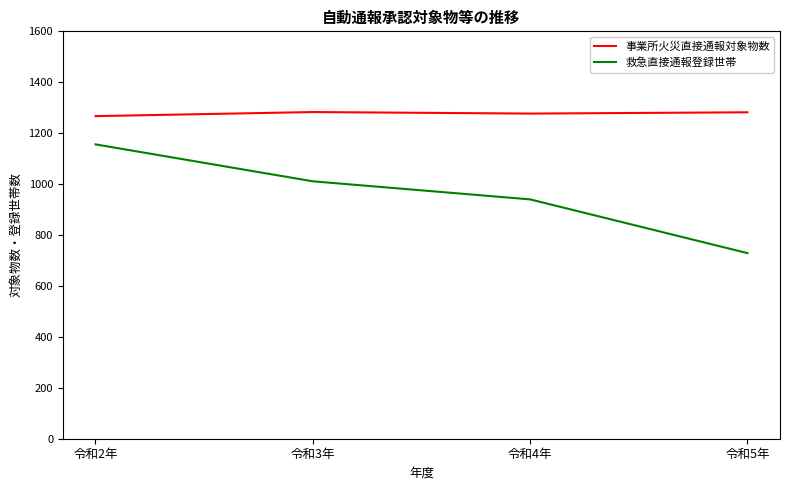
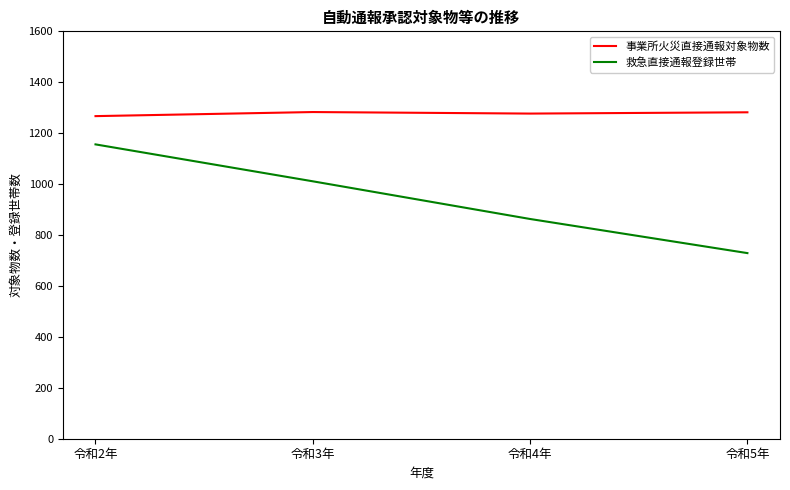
  {
    "事業所火災直接通報対象物数": {
      "令和2年": 1270,
      "令和3年": 1280,
      "令和4年": 1280,
      "令和5年": 1280
    },
    "救急直接通報登録世帯": {
      "令和2年": 1160,
      "令和3年": 1010,
-     "令和4年": 940,
+     "令和4年": 860,
      "令和5年": 730
    }
  }
